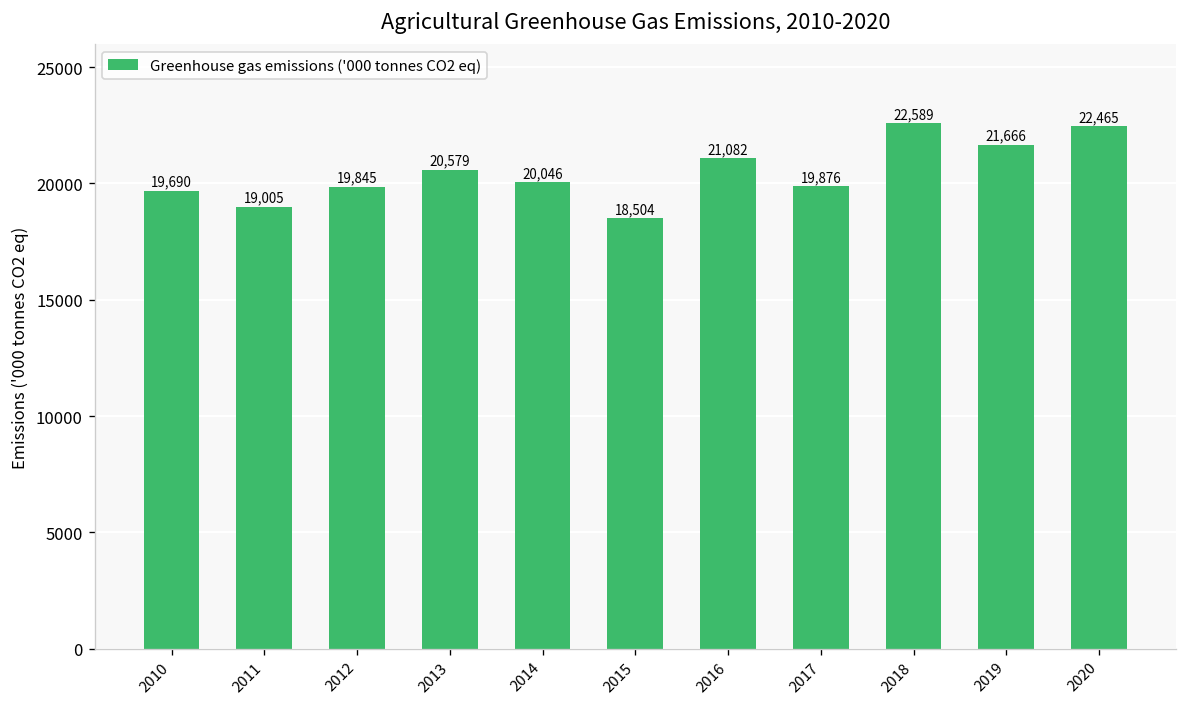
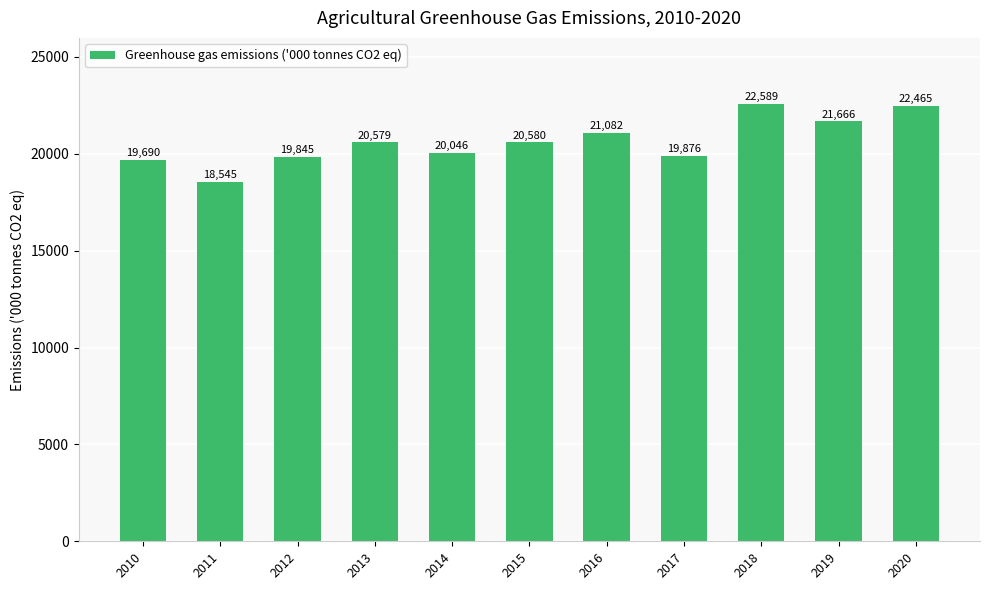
  {
    "2010": "19,690",
-   "2011": "19,005",
+   "2011": "18,545",
    "2012": "19,845",
    "2013": "20,579",
    "2014": "20,046",
-   "2015": "18,504",
+   "2015": "20,580",
    "2016": "21,082",
    "2017": "19,876",
    "2018": "22,589",
    "2019": "21,666",
    "2020": "22,465"
  }
